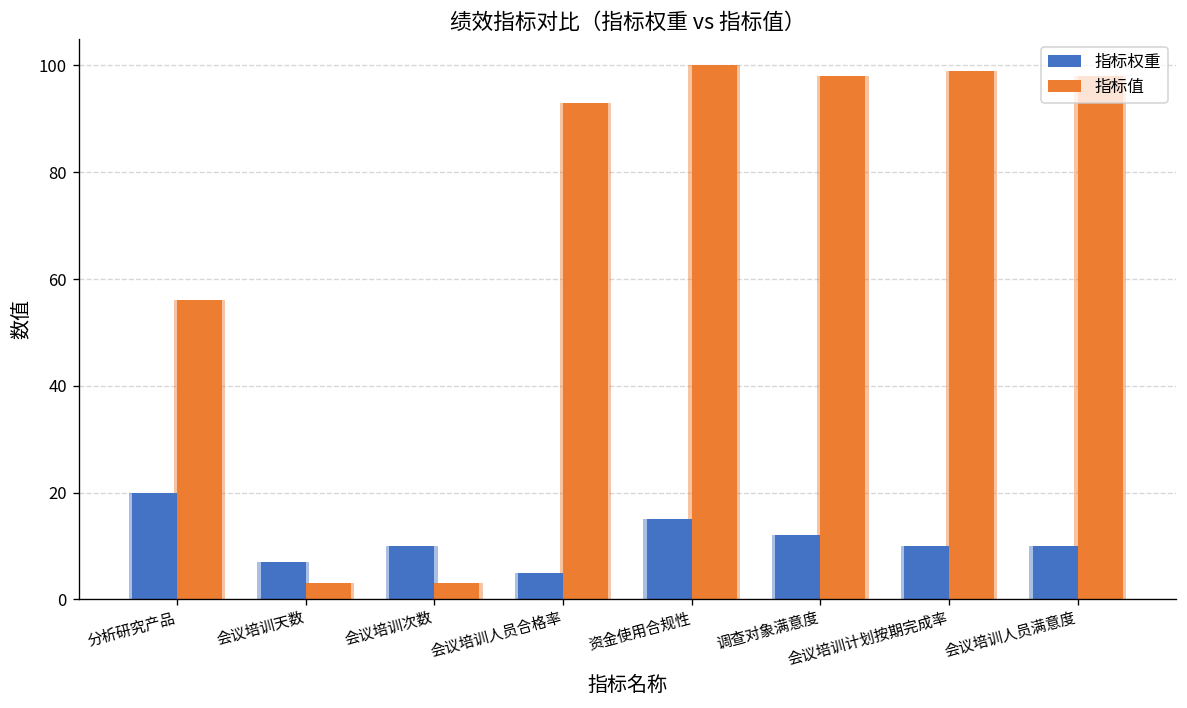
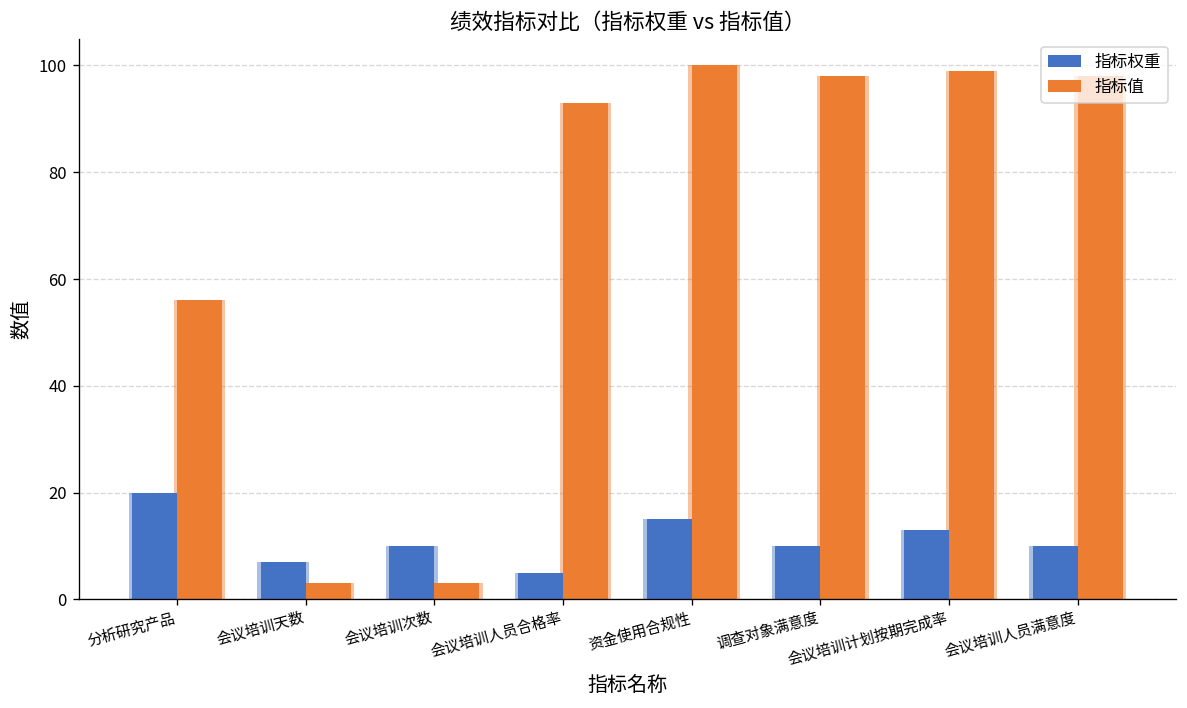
  {
    "指标权重": {
      "分析研究产品": 20,
      "会议培训天数": 7,
      "会议培训次数": 10,
      "会议培训人员合格率": 5,
      "资金使用合规性": 15,
-     "调查对象满意度": 12,
-     "会议培训计划按期完成率": 10,
+     "调查对象满意度": 10,
+     "会议培训计划按期完成率": 13,
      "会议培训人员满意度": 10
    },
    "指标值": {
      "分析研究产品": 56,
      "会议培训天数": 3,
      "会议培训次数": 3,
      "会议培训人员合格率": 93,
      "资金使用合规性": 100,
      "调查对象满意度": 98,
      "会议培训计划按期完成率": 99
    }
  }
